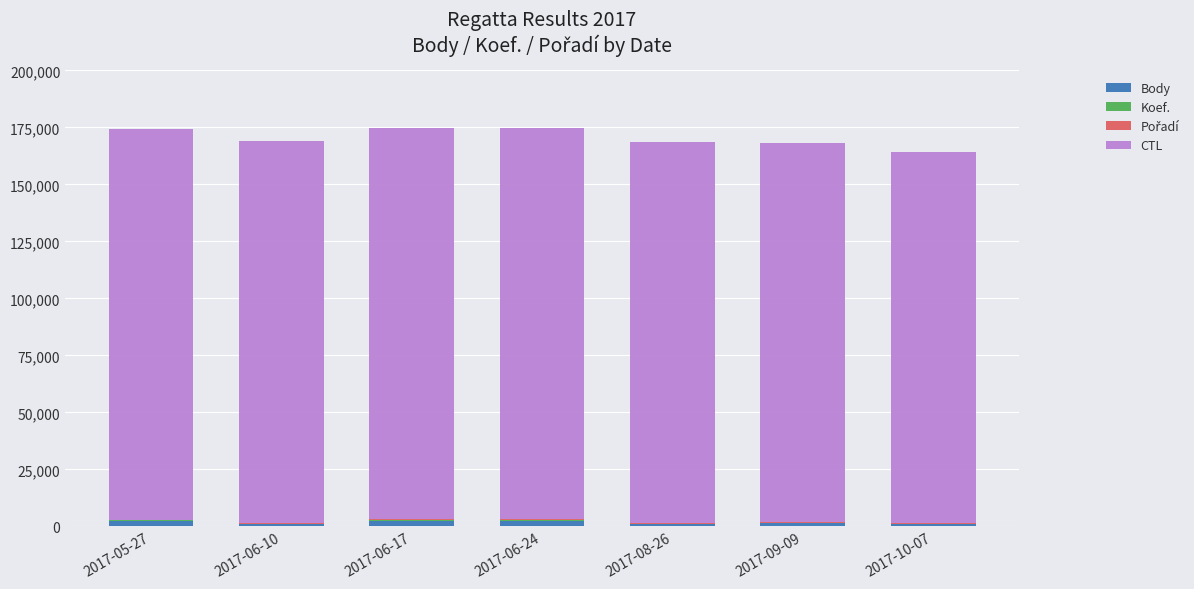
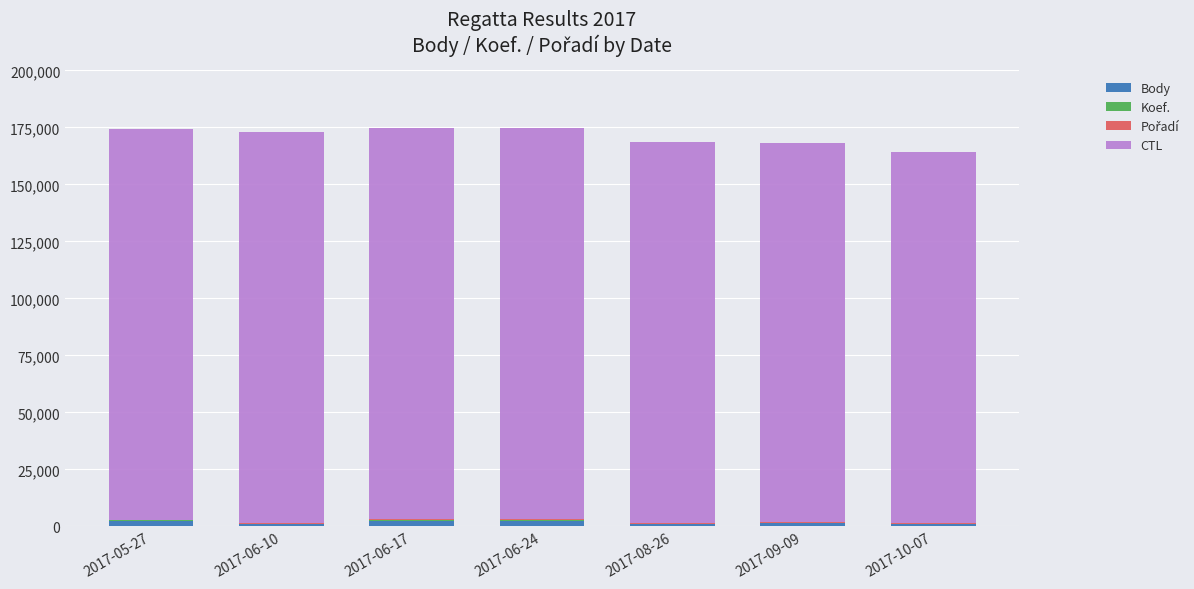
  {
    "Body": {
      "2017-05-27": "2,000",
      "2017-06-17": "2,000",
      "2017-06-24": "2,000",
      "2017-09-09": "1,000"
    },
    "CTL": {
      "2017-05-27": "172,000",
-     "2017-06-10": "168,000",
+     "2017-06-10": "172,000",
      "2017-06-17": "172,000",
      "2017-06-24": "172,000",
      "2017-08-26": "167,000",
      "2017-09-09": "166,000",
      "2017-10-07": "163,000"
    }
  }
